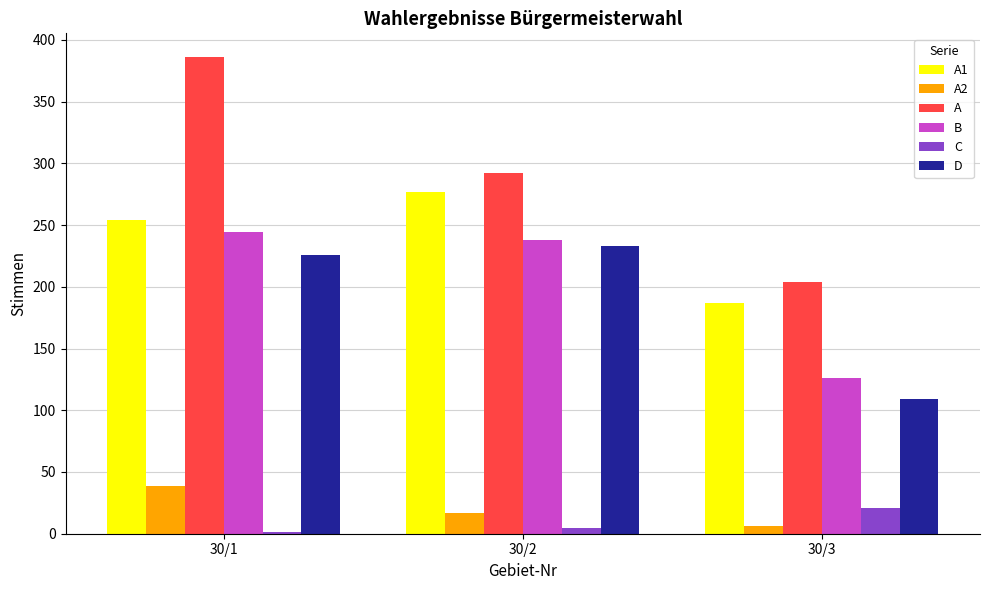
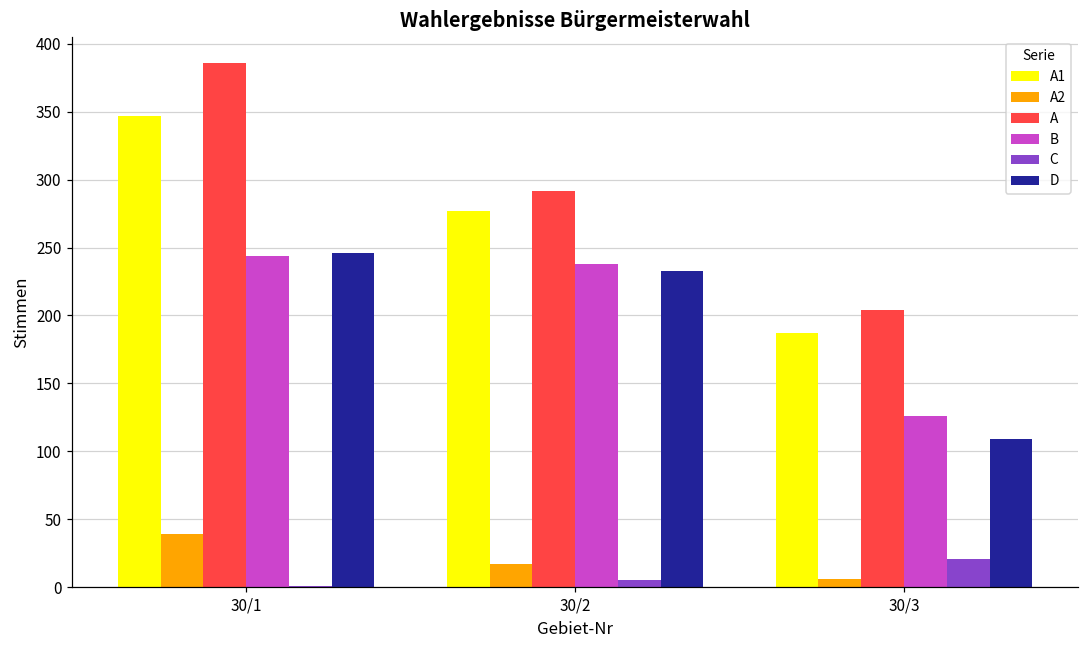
  {
    "A1": {
-     "30/1": 254,
+     "30/1": 347,
      "30/2": 277,
      "30/3": 187
    },
    "A2": {
      "30/1": 39,
      "30/2": 17,
      "30/3": 6
    },
    "A": {
      "30/1": 386,
      "30/2": 292,
      "30/3": 204
    },
    "B": {
      "30/1": 244,
      "30/2": 238,
      "30/3": 126
    },
    "C": {
      "30/2": 5,
      "30/3": 21
    },
    "D": {
-     "30/1": 226,
+     "30/1": 246,
      "30/2": 233,
      "30/3": 109
    }
  }
